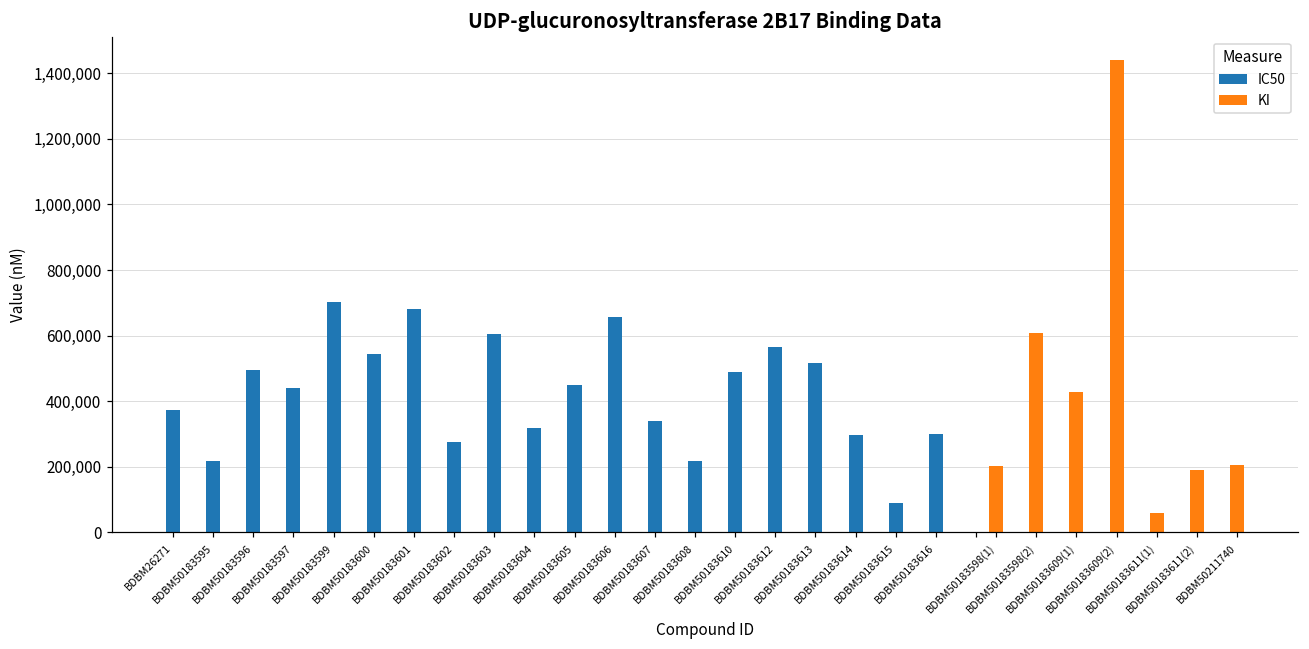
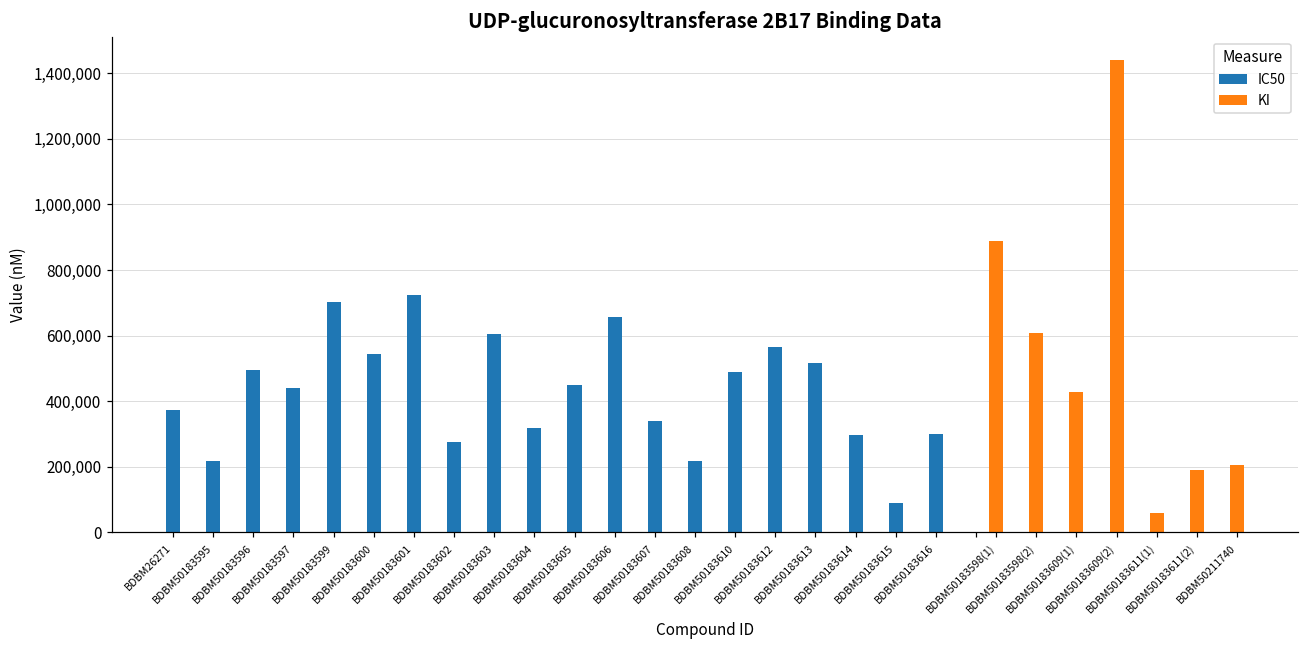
  {
    "IC50": {
      "BDBM26271": "370,000",
      "BDBM50183595": "220,000",
      "BDBM50183596": "490,000",
      "BDBM50183597": "440,000",
      "BDBM50183599": "700,000",
      "BDBM50183600": "550,000",
-     "BDBM50183601": "680,000",
+     "BDBM50183601": "720,000",
      "BDBM50183602": "270,000",
      "BDBM50183603": "610,000",
      "BDBM50183604": "320,000",
      "BDBM50183605": "450,000",
      "BDBM50183606": "660,000",
      "BDBM50183607": "340,000",
      "BDBM50183608": "220,000",
      "BDBM50183610": "490,000",
      "BDBM50183612": "570,000",
      "BDBM50183613": "520,000",
      "BDBM50183614": "300,000",
      "BDBM50183615": "90,000",
      "BDBM50183616": "300,000"
    },
    "KI": {
-     "BDBM50183598(1)": "200,000",
+     "BDBM50183598(1)": "890,000",
      "BDBM50183598(2)": "610,000",
      "BDBM50183609(1)": "430,000",
      "BDBM50183609(2)": "1,440,000",
      "BDBM50183611(1)": "60,000",
      "BDBM50183611(2)": "190,000",
      "BDBM50211740": "210,000"
    }
  }
